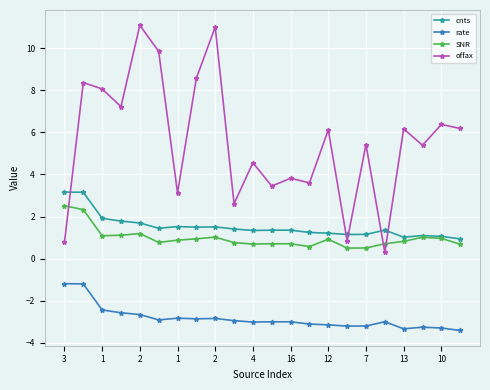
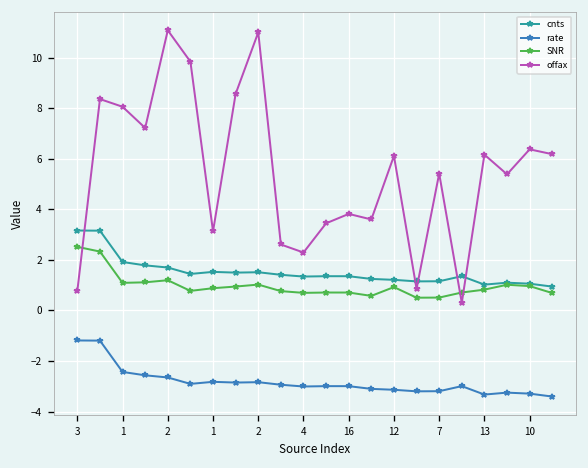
  {
    "SNR": {
      "4": 0.7,
      "16": 0.7,
      "12": 0.9
    },
    "offax": {
-     "4": 4.6,
+     "4": 2.3,
      "16": 3.8,
      "12": 6.1,
      "10": 6.4
    }
  }
